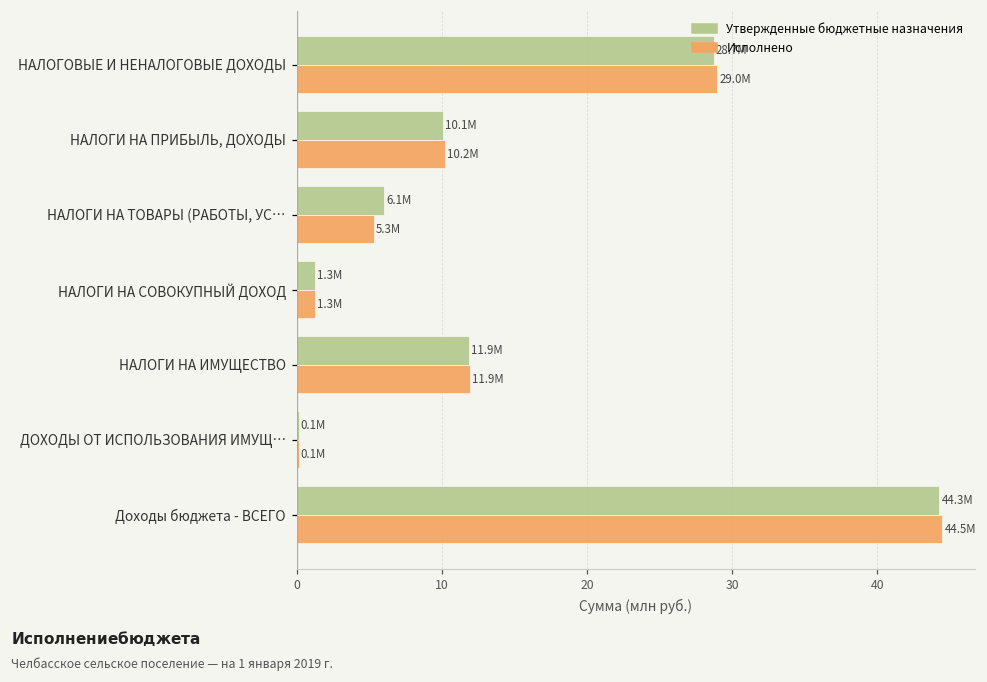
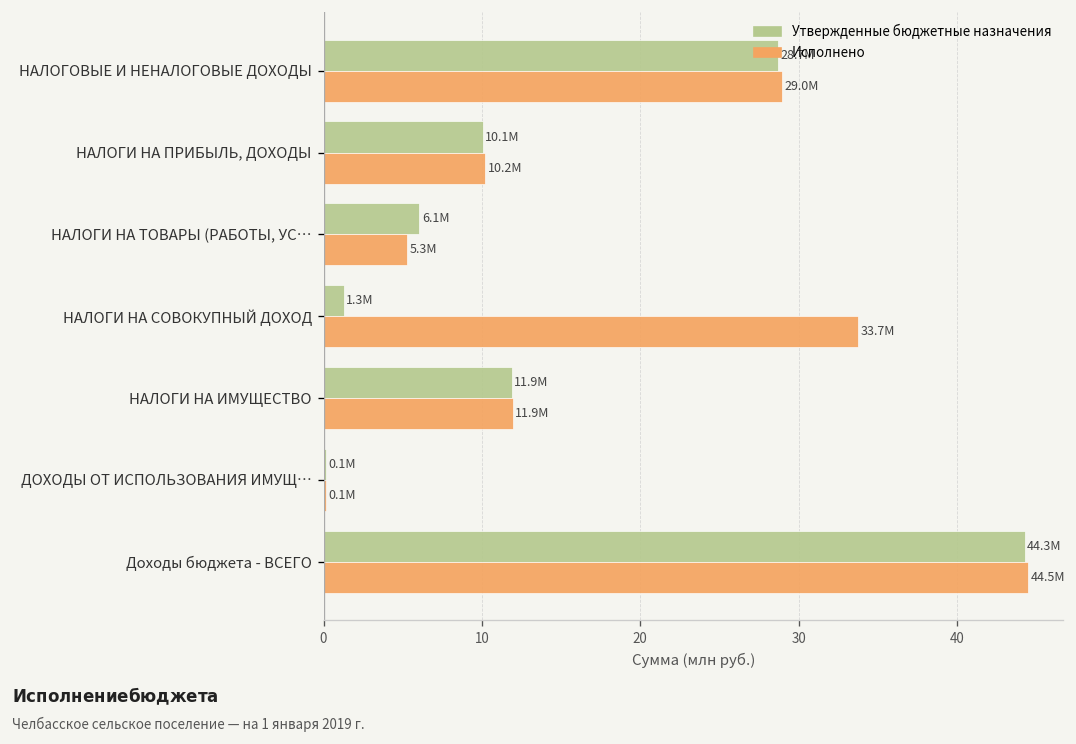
  {
    "Утвержденные бюджетные назначения": {
      "НАЛОГОВЫЕ И НЕНАЛОГОВЫЕ ДОХОДЫ": "28.7M",
      "НАЛОГИ НА ПРИБЫЛЬ, ДОХОДЫ": "10.1M",
      "НАЛОГИ НА ТОВАРЫ (РАБОТЫ, УС…": "6.1M",
      "НАЛОГИ НА СОВОКУПНЫЙ ДОХОД": "1.3M",
      "НАЛОГИ НА ИМУЩЕСТВО": "11.9M",
      "ДОХОДЫ ОТ ИСПОЛЬЗОВАНИЯ ИМУЩ…": "0.1M",
      "Доходы бюджета - ВСЕГО": "44.3M"
    },
    "Исполнено": {
      "НАЛОГОВЫЕ И НЕНАЛОГОВЫЕ ДОХОДЫ": "29.0M",
      "НАЛОГИ НА ПРИБЫЛЬ, ДОХОДЫ": "10.2M",
      "НАЛОГИ НА ТОВАРЫ (РАБОТЫ, УС…": "5.3M",
-     "НАЛОГИ НА СОВОКУПНЫЙ ДОХОД": "1.3M",
+     "НАЛОГИ НА СОВОКУПНЫЙ ДОХОД": "33.7M",
      "НАЛОГИ НА ИМУЩЕСТВО": "11.9M",
      "ДОХОДЫ ОТ ИСПОЛЬЗОВАНИЯ ИМУЩ…": "0.1M",
      "Доходы бюджета - ВСЕГО": "44.5M"
    }
  }
